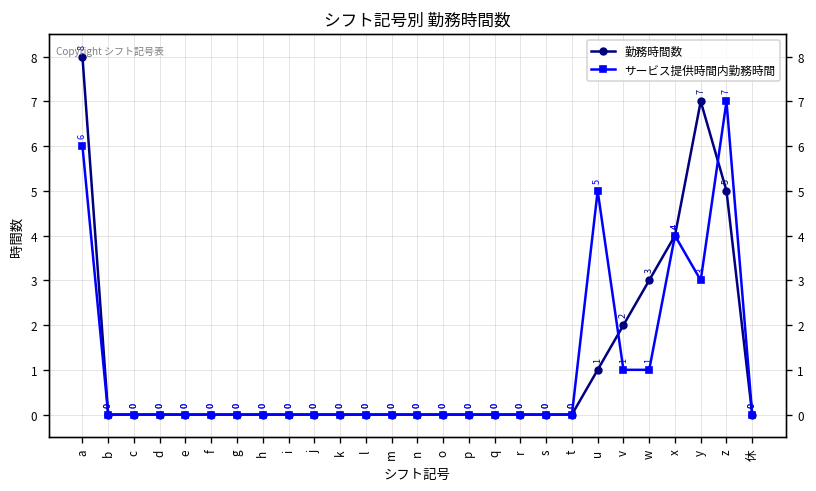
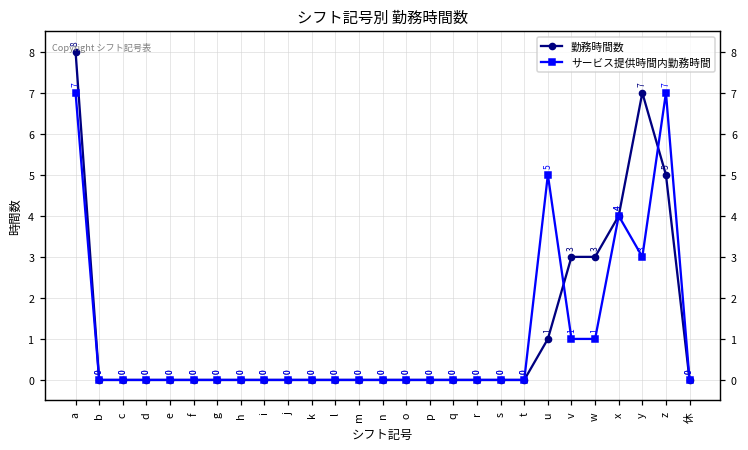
  {
    "勤務時間数": {
      "u": 1,
-     "v": 2,
+     "v": 3,
      "w": 3,
      "y": 7,
      "z": 5
    },
    "サービス提供時間内勤務時間": {
-     "a": 6,
+     "a": 7,
      "u": 5,
      "v": 1,
      "w": 1,
      "y": 3,
      "z": 7
    }
  }
